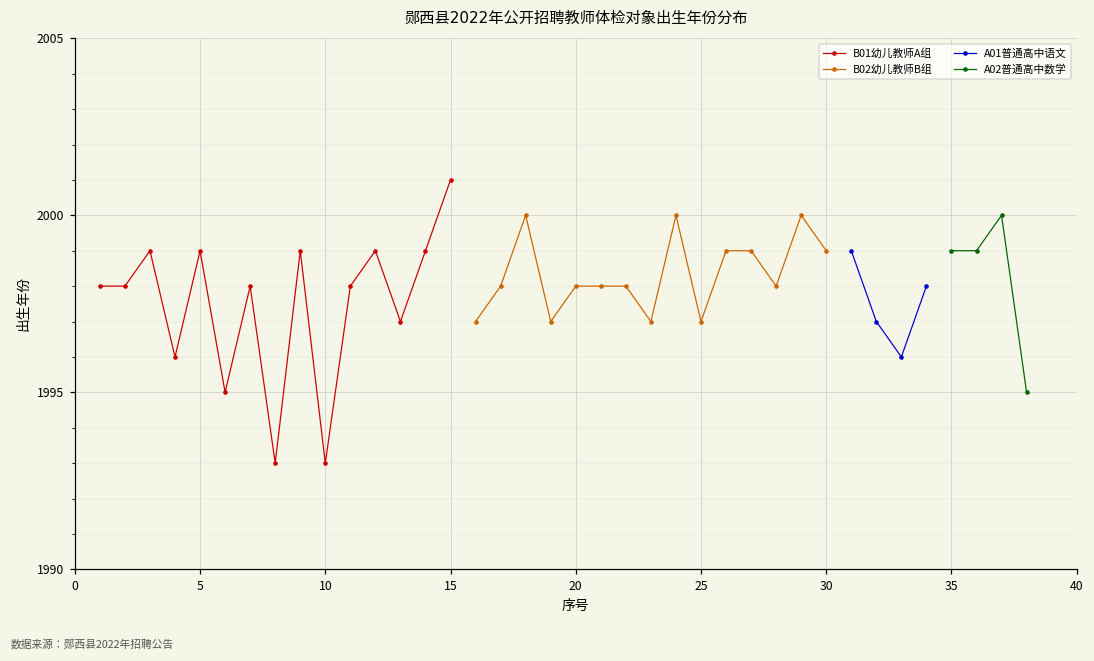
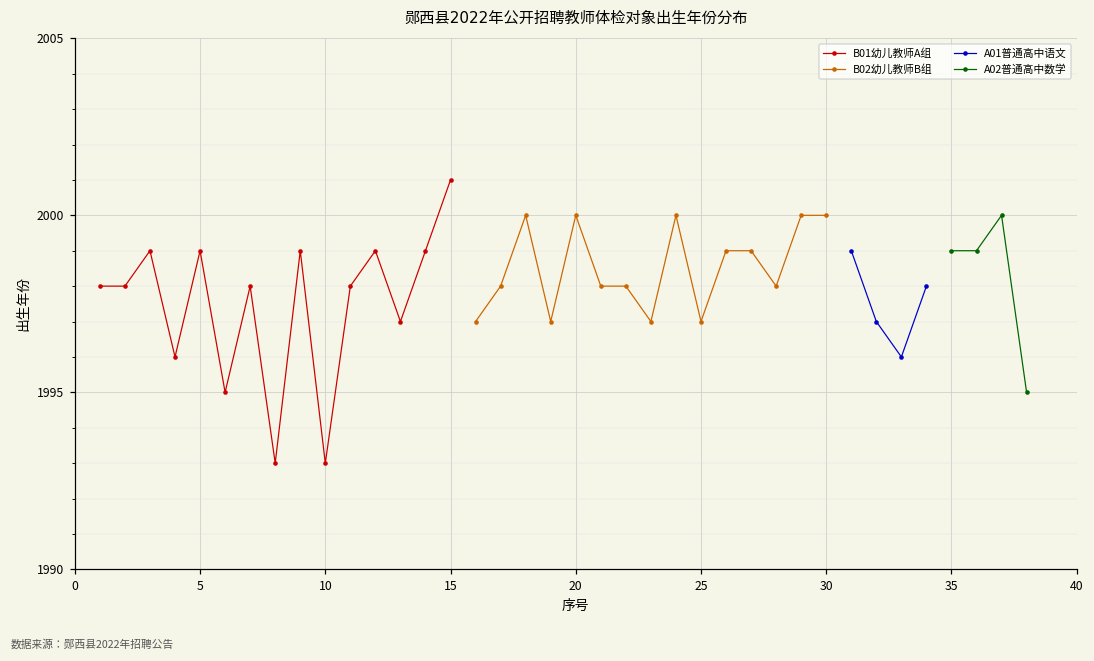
  {
    "B01幼儿教师A组": {
      "5": 1999,
      "10": 1993,
      "15": 2001
    },
    "B02幼儿教师B组": {
-     "20": 1998,
+     "20": 2000,
      "25": 1997,
-     "30": 1999
+     "30": 2000
    },
    "A02普通高中数学": {
      "35": 1999
    }
  }
